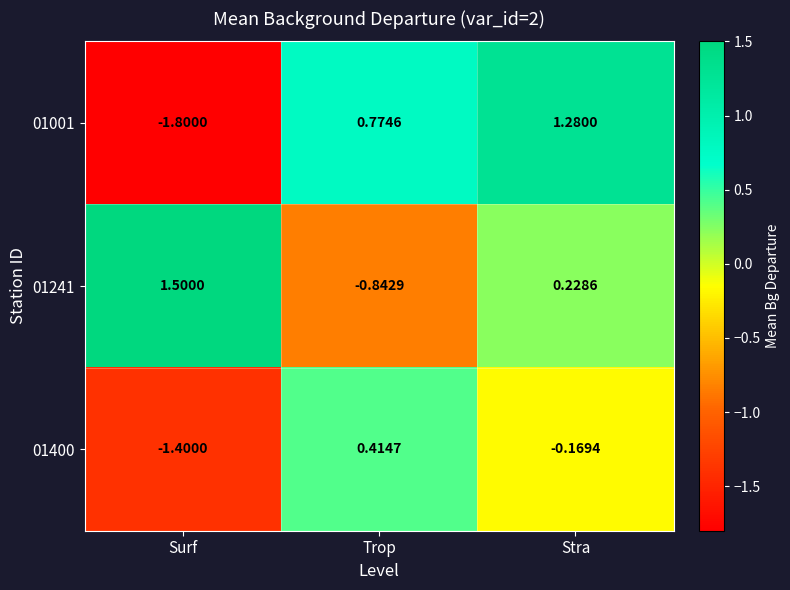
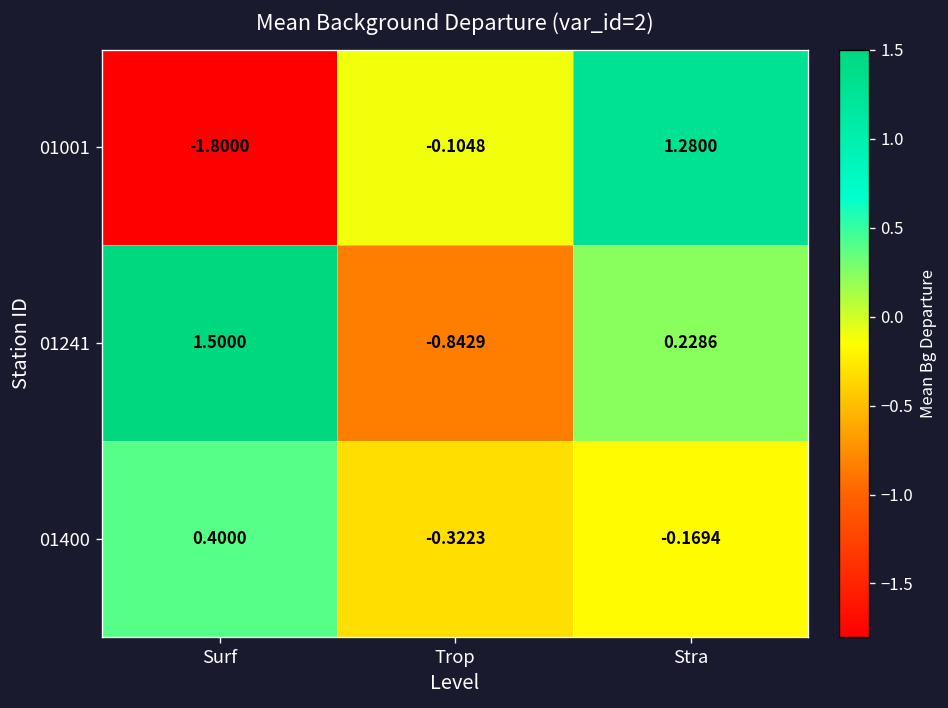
  {
    "01001": {
      "Surf": -1.8000,
-     "Trop": 0.7746,
+     "Trop": -0.1048,
      "Stra": 1.2800
    },
    "01241": {
      "Surf": 1.5000,
      "Trop": -0.8429,
      "Stra": 0.2286
    },
    "01400": {
-     "Surf": -1.4000,
-     "Trop": 0.4147,
+     "Surf": 0.4000,
+     "Trop": -0.3223,
      "Stra": -0.1694
    }
  }
